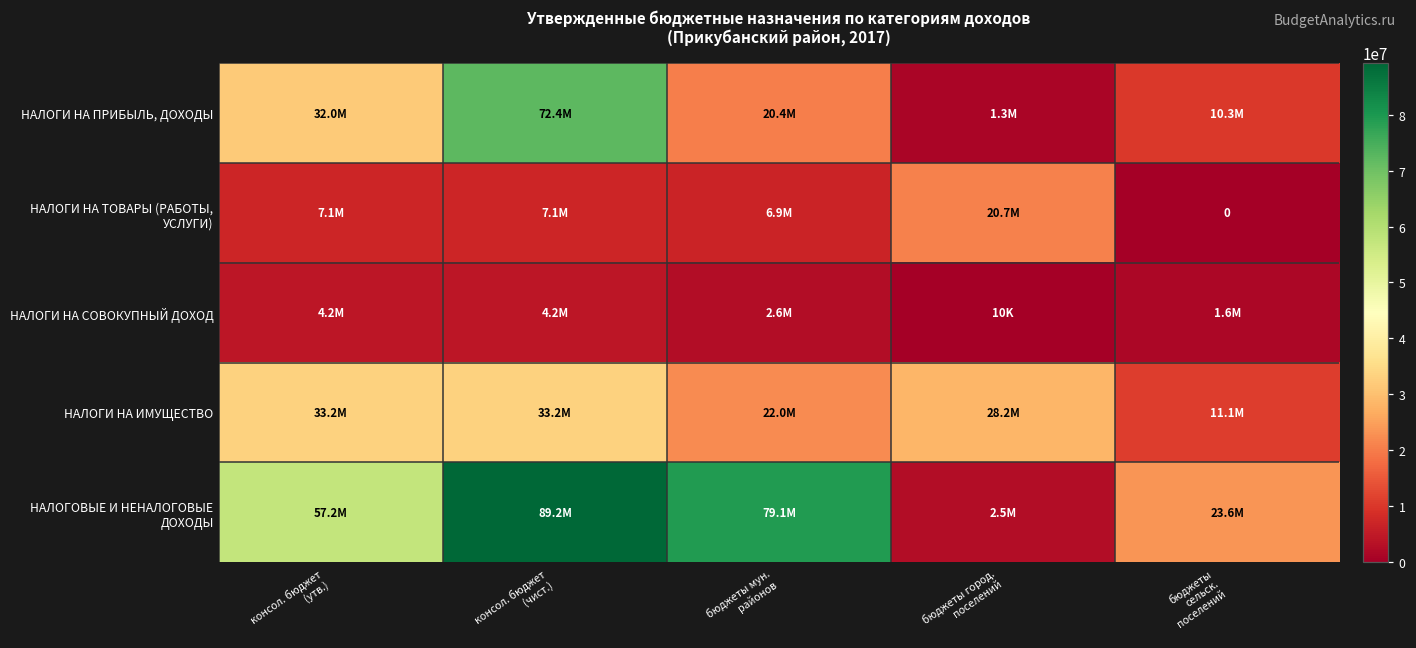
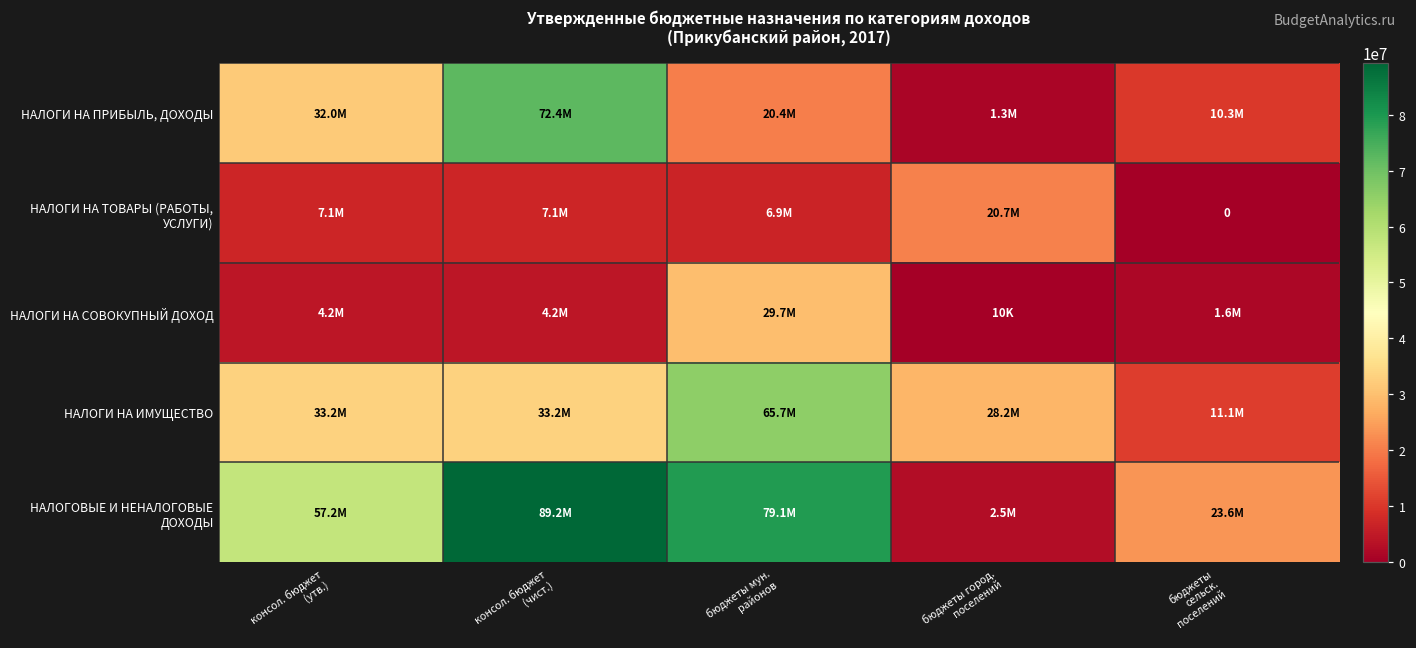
  {
    "НАЛОГИ НА ПРИБЫЛЬ, ДОХОДЫ": {
      "консол. бюджет (утв.)": "32.0M",
      "консол. бюджет (чист.)": "72.4M",
      "бюджеты мун. районов": "20.4M",
      "бюджеты город. поселений": "1.3M",
      "бюджеты сельск. поселений": "10.3M"
    },
    "НАЛОГИ НА ТОВАРЫ (РАБОТЫ, УСЛУГИ)": {
      "консол. бюджет (утв.)": "7.1M",
      "консол. бюджет (чист.)": "7.1M",
      "бюджеты мун. районов": "6.9M",
      "бюджеты город. поселений": "20.7M",
      "бюджеты сельск. поселений": "0"
    },
    "НАЛОГИ НА СОВОКУПНЫЙ ДОХОД": {
      "консол. бюджет (утв.)": "4.2M",
      "консол. бюджет (чист.)": "4.2M",
-     "бюджеты мун. районов": "2.6M",
+     "бюджеты мун. районов": "29.7M",
      "бюджеты город. поселений": "10K",
      "бюджеты сельск. поселений": "1.6M"
    },
    "НАЛОГИ НА ИМУЩЕСТВО": {
      "консол. бюджет (утв.)": "33.2M",
      "консол. бюджет (чист.)": "33.2M",
-     "бюджеты мун. районов": "22.0M",
+     "бюджеты мун. районов": "65.7M",
      "бюджеты город. поселений": "28.2M",
      "бюджеты сельск. поселений": "11.1M"
    },
    "НАЛОГОВЫЕ И НЕНАЛОГОВЫЕ ДОХОДЫ": {
      "консол. бюджет (утв.)": "57.2M",
      "консол. бюджет (чист.)": "89.2M",
      "бюджеты мун. районов": "79.1M",
      "бюджеты город. поселений": "2.5M",
      "бюджеты сельск. поселений": "23.6M"
    }
  }
